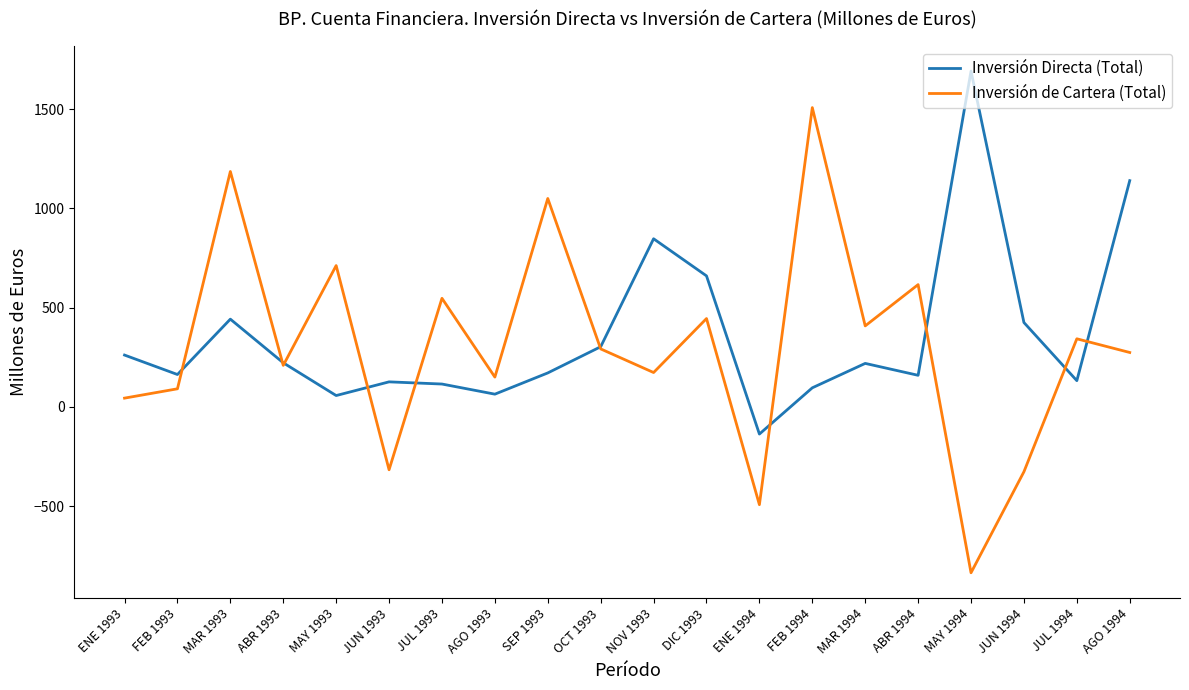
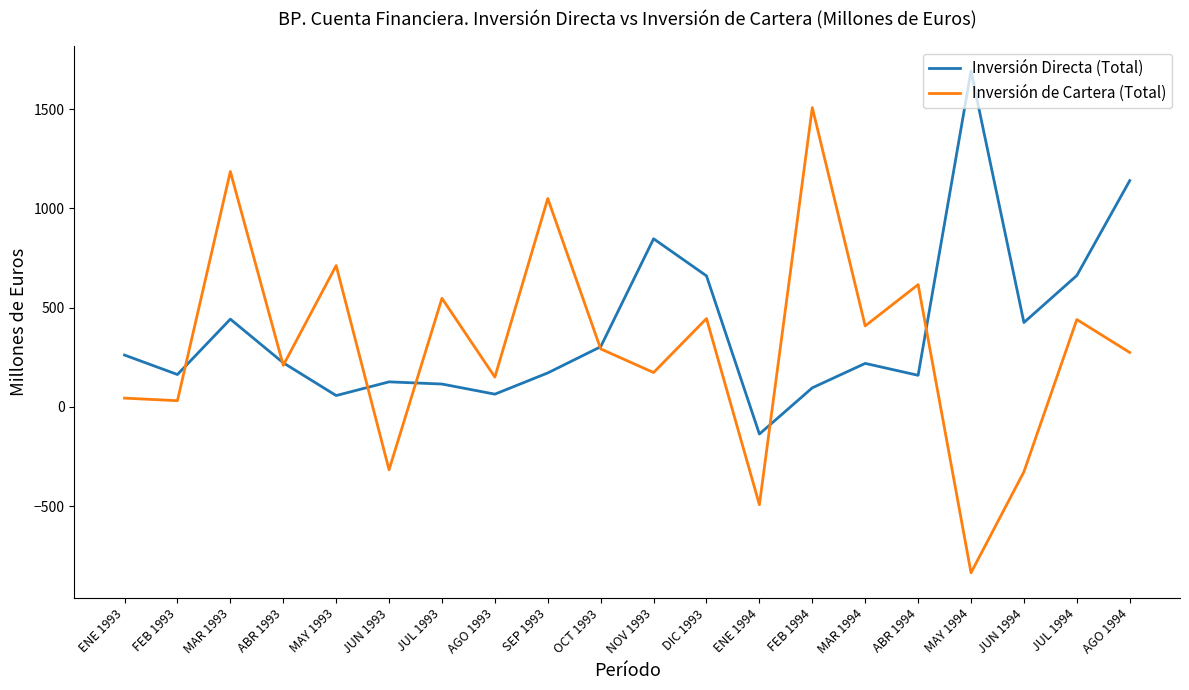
  {
    "Inversión Directa (Total)": {
      "ENE 1993": 260,
      "FEB 1993": 160,
      "MAR 1993": 440,
      "ABR 1993": 220,
      "MAY 1993": 60,
      "JUN 1993": 130,
      "JUL 1993": 120,
      "AGO 1993": 60,
      "SEP 1993": 170,
      "NOV 1993": 850,
      "DIC 1993": 660,
      "ENE 1994": -140,
      "FEB 1994": 100,
      "MAR 1994": 220,
      "ABR 1994": 160,
      "JUN 1994": 430,
-     "JUL 1994": 130,
+     "JUL 1994": 660,
      "AGO 1994": 1140
    },
    "Inversión de Cartera (Total)": {
      "ENE 1993": 40,
-     "FEB 1993": 90,
+     "FEB 1993": 30,
      "MAR 1993": 1190,
      "ABR 1993": 210,
      "MAY 1993": 710,
      "JUN 1993": -320,
      "JUL 1993": 550,
      "AGO 1993": 150,
      "SEP 1993": 1050,
      "NOV 1993": 170,
      "DIC 1993": 450,
      "ENE 1994": -490,
      "FEB 1994": 1510,
      "MAR 1994": 410,
      "ABR 1994": 620,
      "MAY 1994": -840,
      "JUN 1994": -330,
-     "JUL 1994": 340,
+     "JUL 1994": 440,
      "AGO 1994": 270
    }
  }
